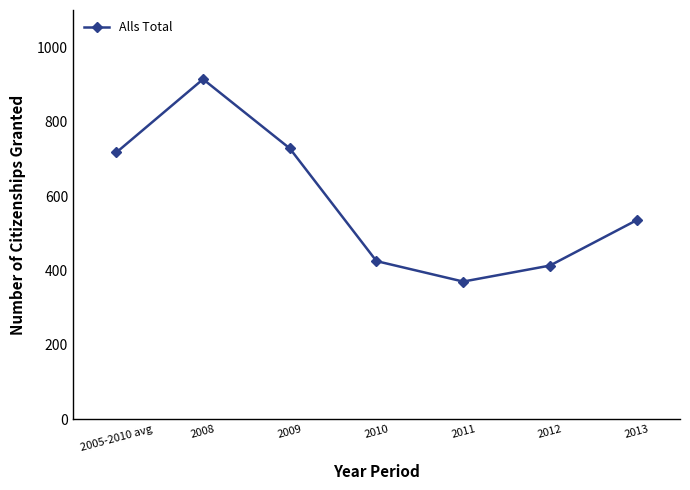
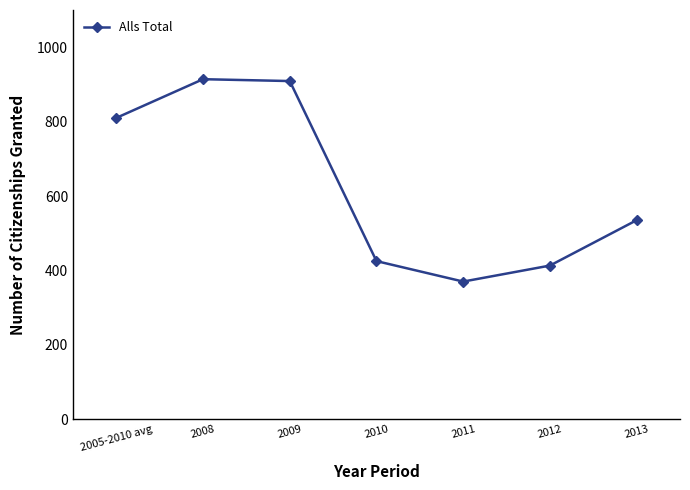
  {
-   "2005-2010 avg": 720,
+   "2005-2010 avg": 810,
    "2008": 910,
-   "2009": 730,
+   "2009": 910,
    "2010": 430,
    "2011": 370,
    "2012": 410,
    "2013": 540
  }
